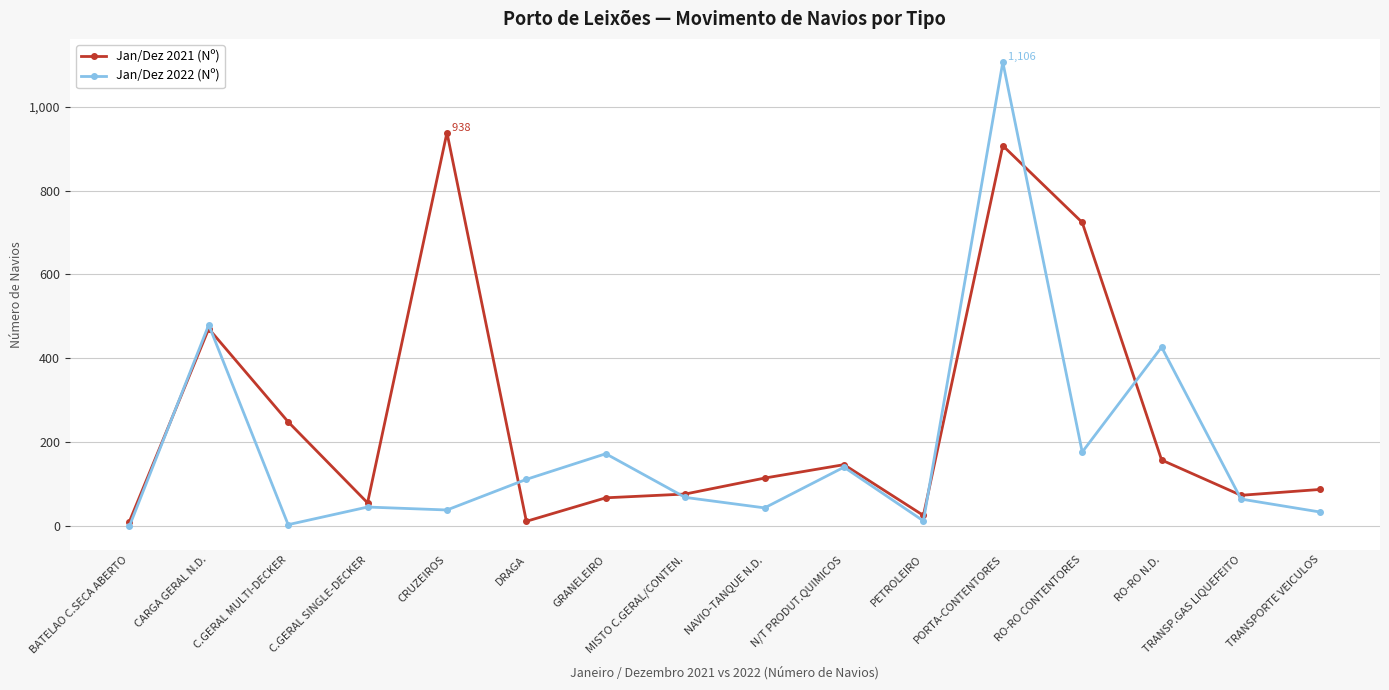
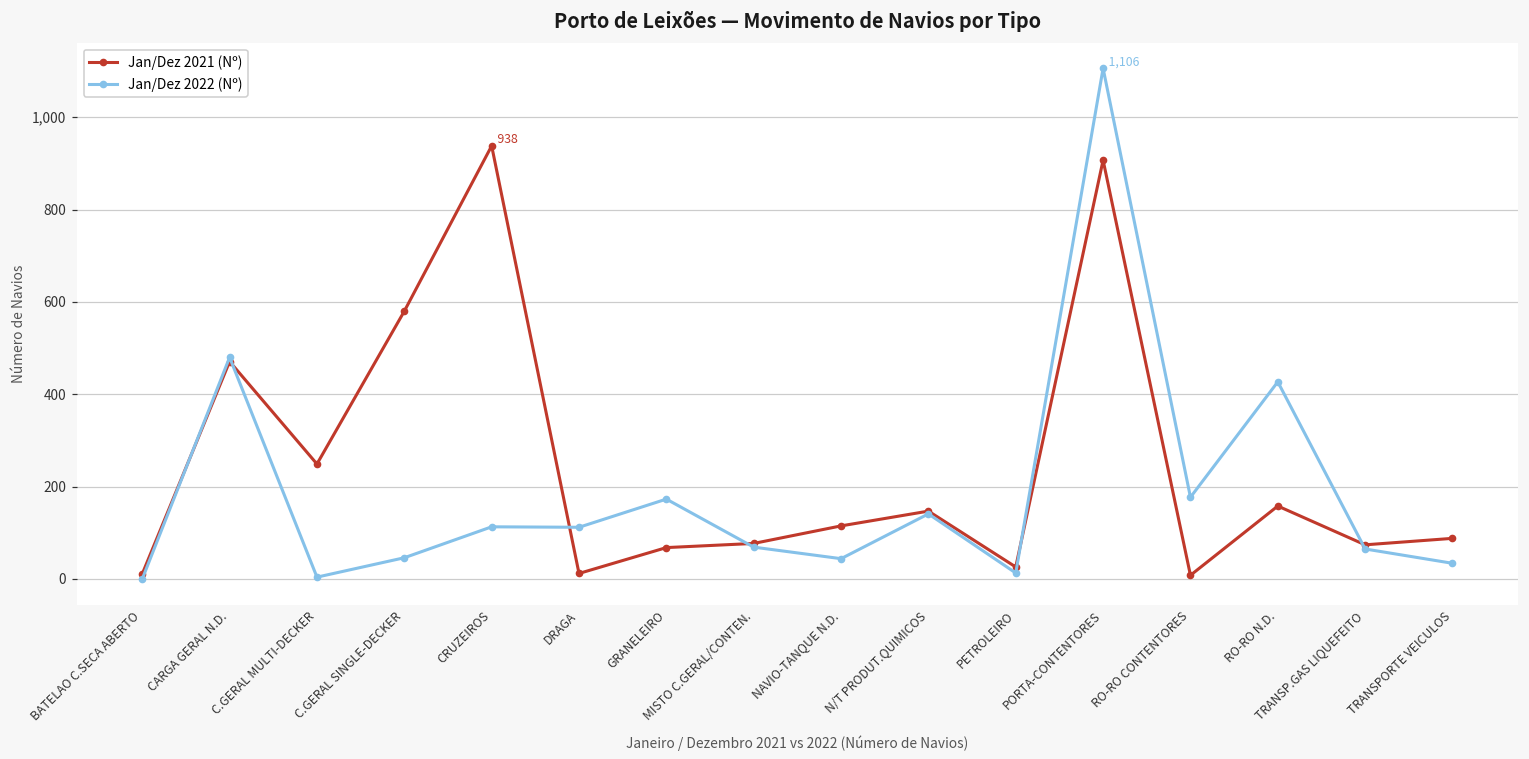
  {
    "Jan/Dez 2021 (Nº)": {
      "BATELAO C.SECA ABERTO": 10,
      "CARGA GERAL N.D.": 470,
      "C.GERAL MULTI-DECKER": 250,
-     "C.GERAL SINGLE-DECKER": 60,
+     "C.GERAL SINGLE-DECKER": 580,
      "DRAGA": 10,
      "GRANELEIRO": 70,
      "MISTO C.GERAL/CONTEN.": 80,
      "NAVIO-TANQUE N.D.": 120,
      "PETROLEIRO": 30,
      "PORTA-CONTENTORES": 910,
-     "RO-RO CONTENTORES": 720,
+     "RO-RO CONTENTORES": 10,
      "RO-RO N.D.": 160,
      "TRANSP.GAS LIQUEFEITO": 70,
      "TRANSPORTE VEICULOS": 90
    },
    "Jan/Dez 2022 (Nº)": {
      "BATELAO C.SECA ABERTO": 0,
      "CARGA GERAL N.D.": 480,
      "C.GERAL MULTI-DECKER": 0,
      "C.GERAL SINGLE-DECKER": 50,
-     "CRUZEIROS": 40,
+     "CRUZEIROS": 110,
      "DRAGA": 110,
      "GRANELEIRO": 170,
      "MISTO C.GERAL/CONTEN.": 70,
      "NAVIO-TANQUE N.D.": 40,
      "PETROLEIRO": 10,
      "RO-RO CONTENTORES": 180,
      "RO-RO N.D.": 430,
      "TRANSP.GAS LIQUEFEITO": 70,
      "TRANSPORTE VEICULOS": 30
    }
  }
